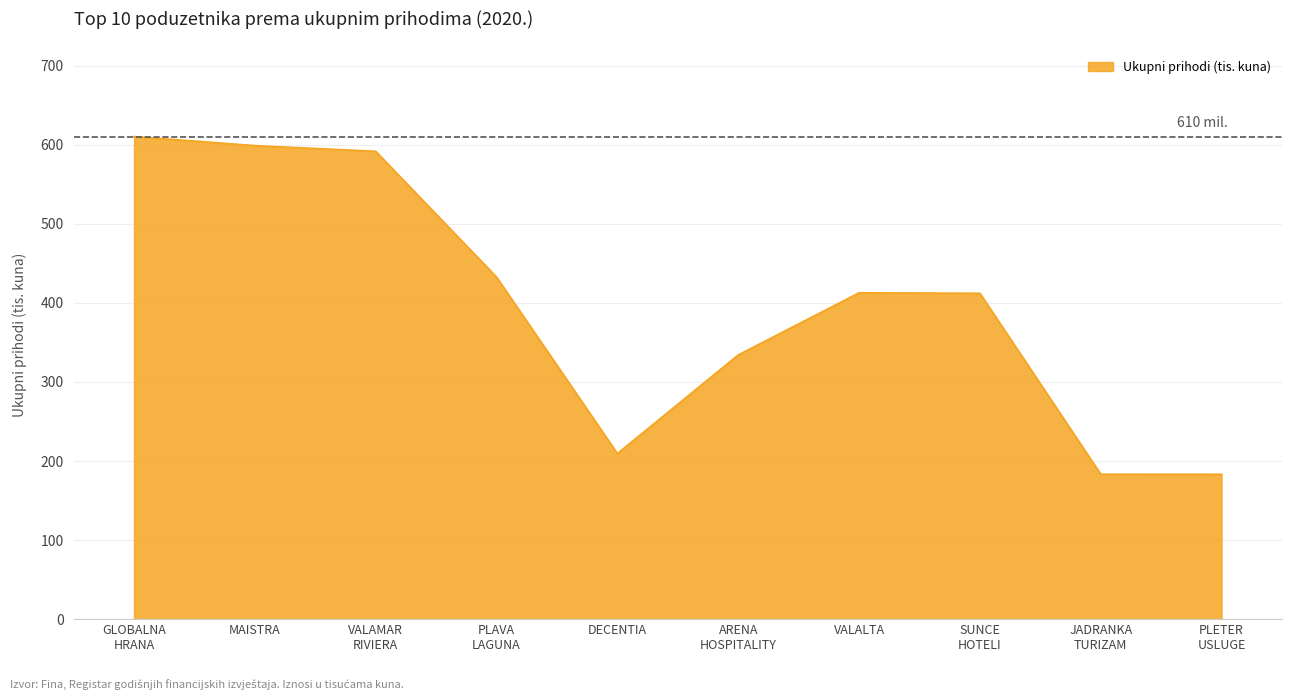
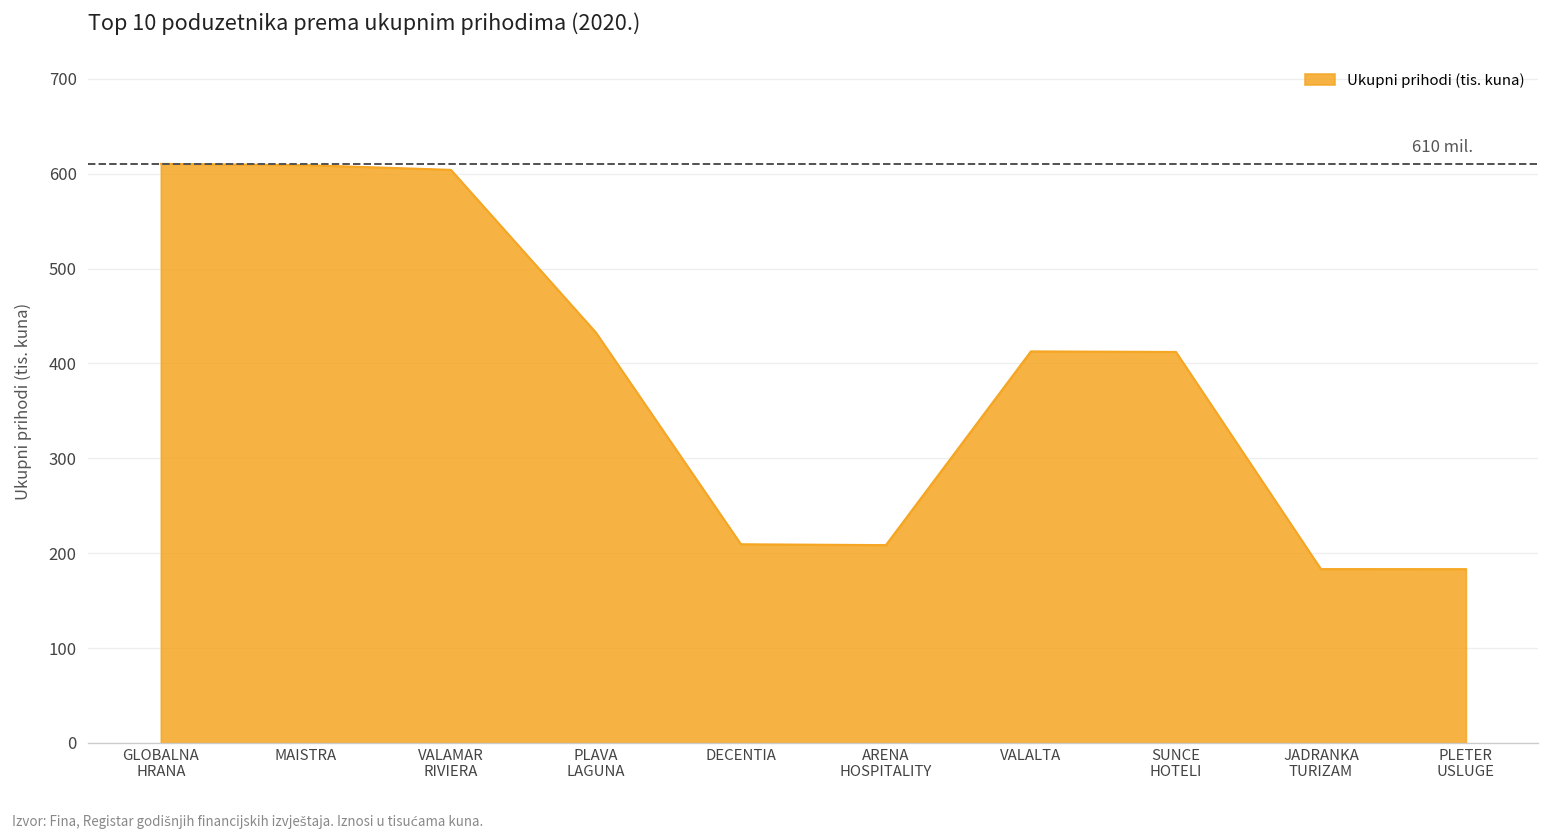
  {
    "GLOBALNA HRANA": 610,
-   "MAISTRA": 600,
-   "VALAMAR RIVIERA": 590,
+   "MAISTRA": 610,
+   "VALAMAR RIVIERA": 600,
    "PLAVA LAGUNA": 430,
    "DECENTIA": 210,
-   "ARENA HOSPITALITY": 330,
+   "ARENA HOSPITALITY": 210,
    "VALALTA": 410,
    "SUNCE HOTELI": 410,
    "JADRANKA TURIZAM": 180,
    "PLETER USLUGE": 180
  }
